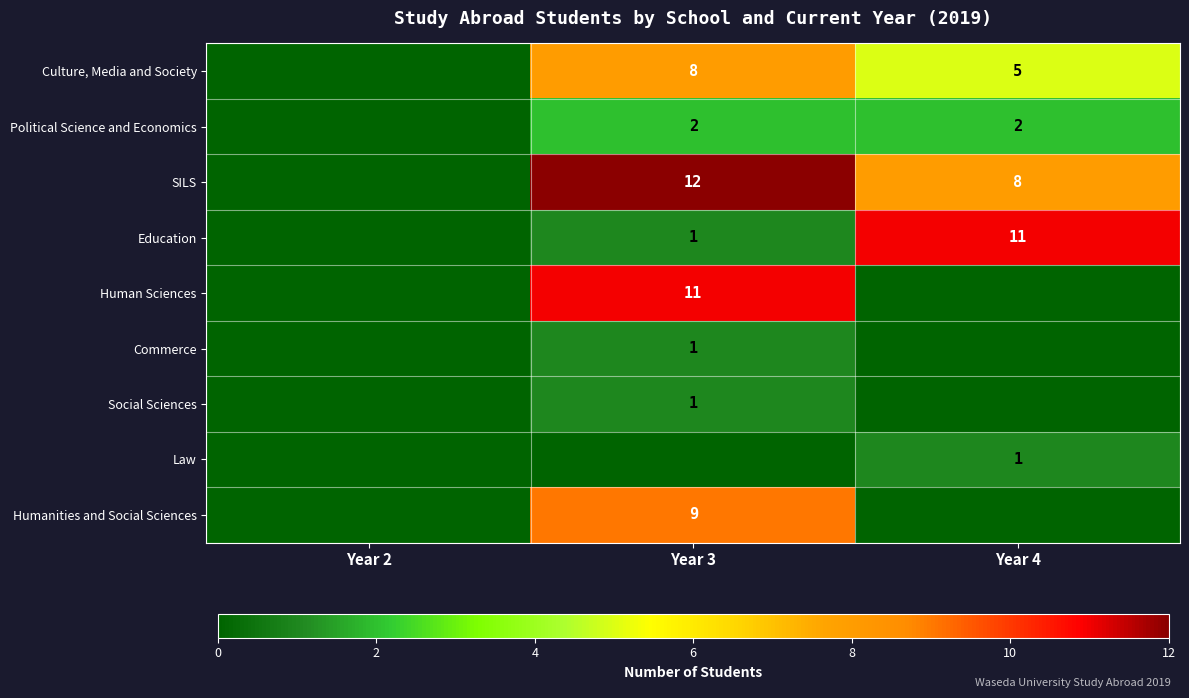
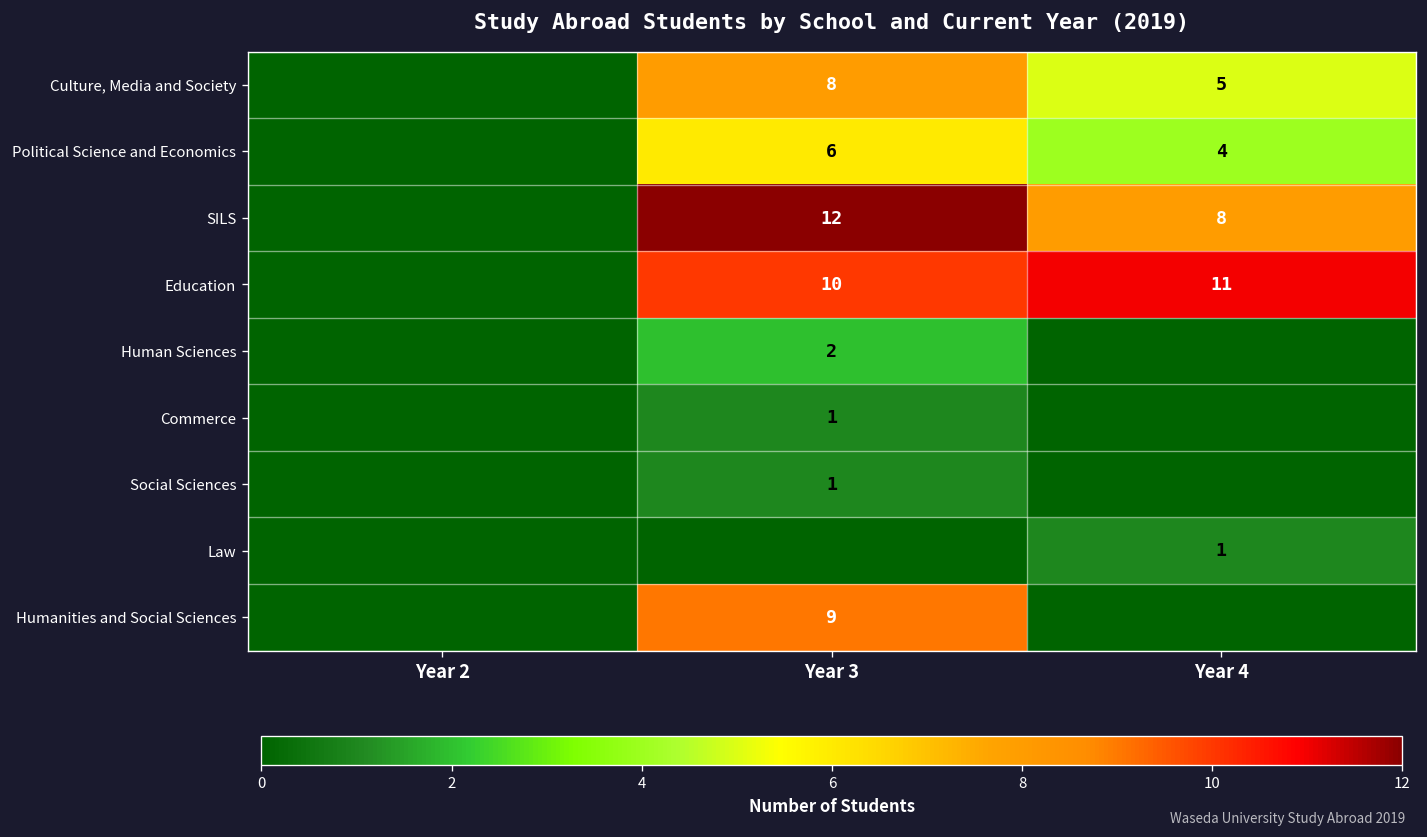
  {
    "Culture, Media and Society": {
      "Year 3": 8,
      "Year 4": 5
    },
    "Political Science and Economics": {
-     "Year 3": 2,
-     "Year 4": 2
+     "Year 3": 6,
+     "Year 4": 4
    },
    "SILS": {
      "Year 3": 12,
      "Year 4": 8
    },
    "Education": {
-     "Year 3": 1,
+     "Year 3": 10,
      "Year 4": 11
    },
    "Human Sciences": {
-     "Year 3": 11
+     "Year 3": 2
    },
    "Commerce": {
      "Year 3": 1
    },
    "Social Sciences": {
      "Year 3": 1
    },
    "Law": {
      "Year 4": 1
    },
    "Humanities and Social Sciences": {
      "Year 3": 9
    }
  }
